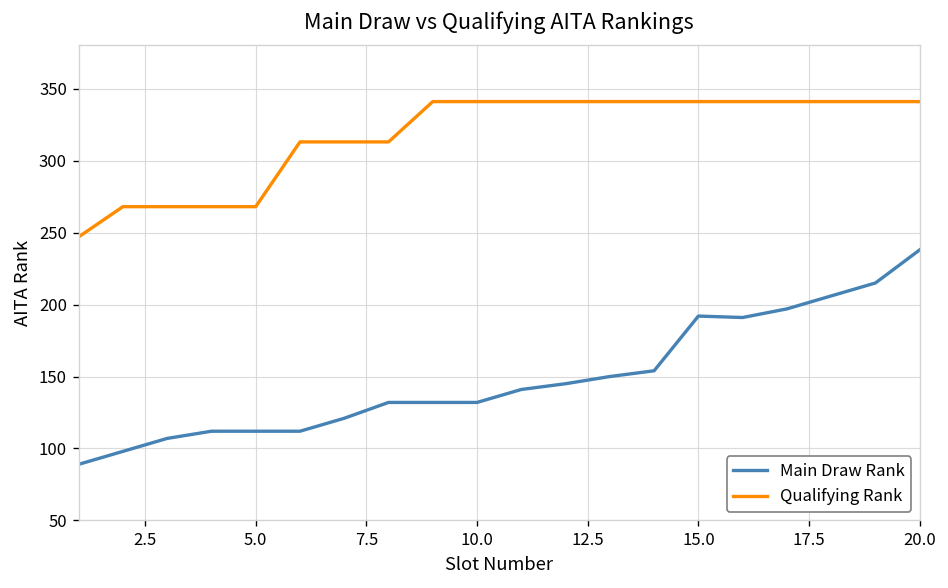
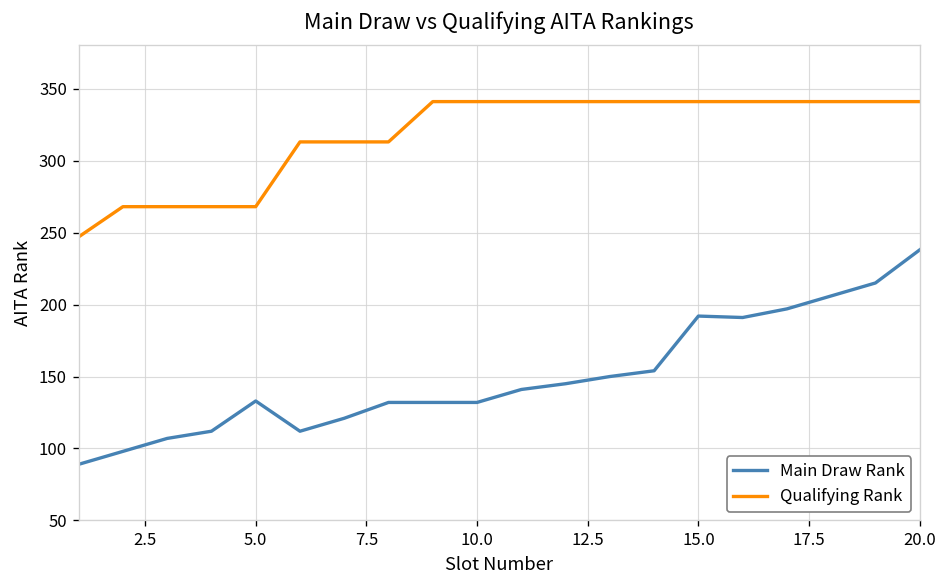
  {
    "Main Draw Rank": {
-     "5.0": 112,
+     "5.0": 133,
      "10.0": 132,
      "15.0": 192,
      "20.0": 238
    },
    "Qualifying Rank": {
      "5.0": 268,
      "10.0": 341,
      "15.0": 341,
      "20.0": 341
    }
  }
